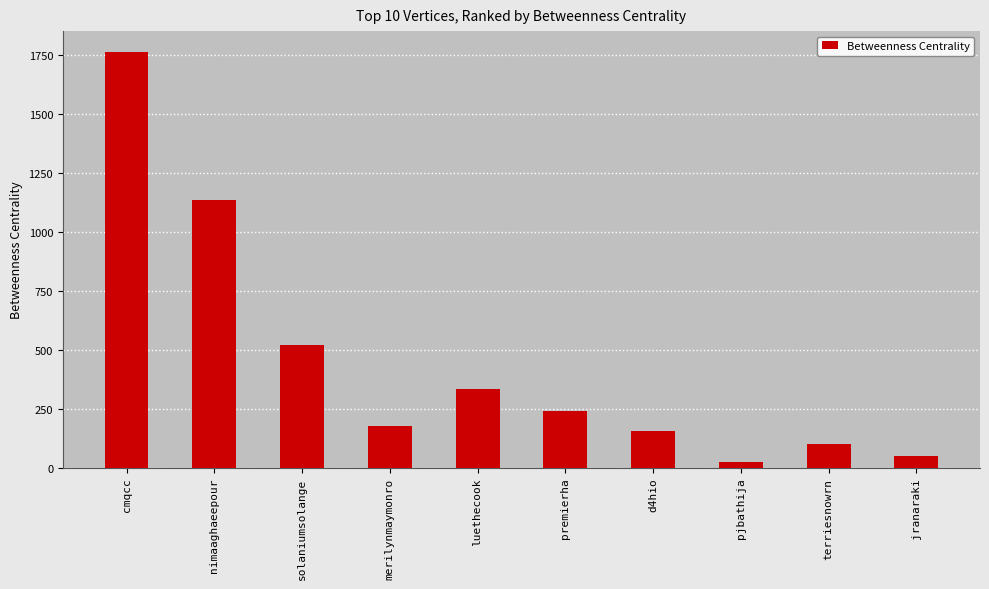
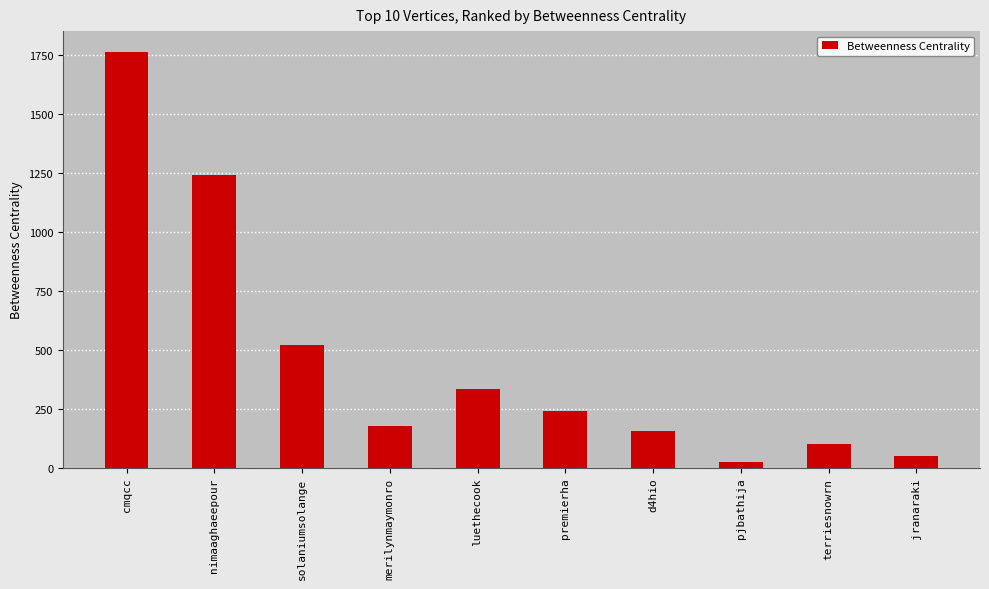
  {
    "cmqcc": 1760,
-   "nimaaghaeepour": 1140,
+   "nimaaghaeepour": 1240,
    "solaniumsolange": 520,
    "merilynmaymonro": 180,
    "luethecook": 340,
    "premierha": 240,
    "d4hio": 160,
    "pjbathija": 30,
    "terriesnowrn": 100,
    "jranaraki": 50
  }
